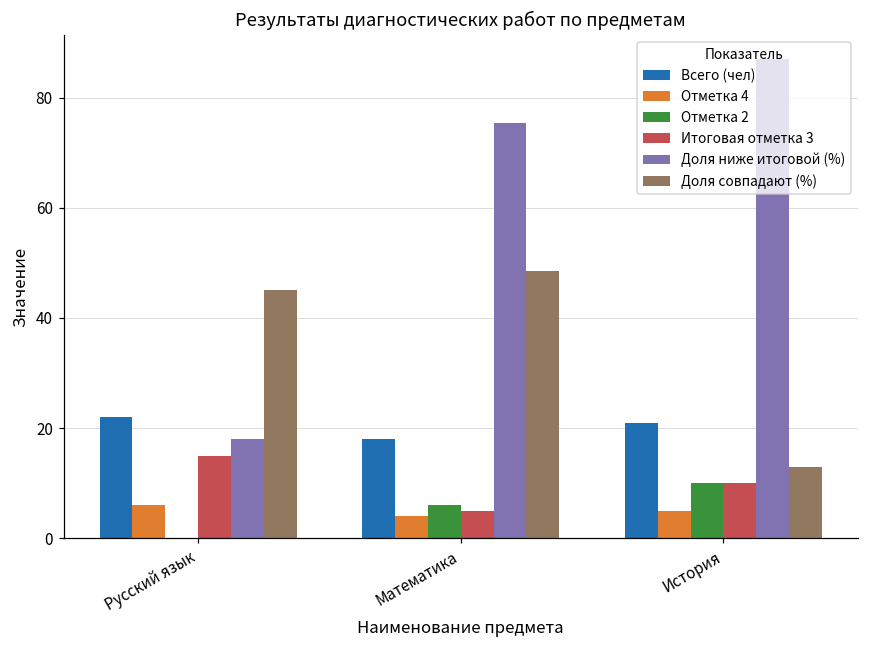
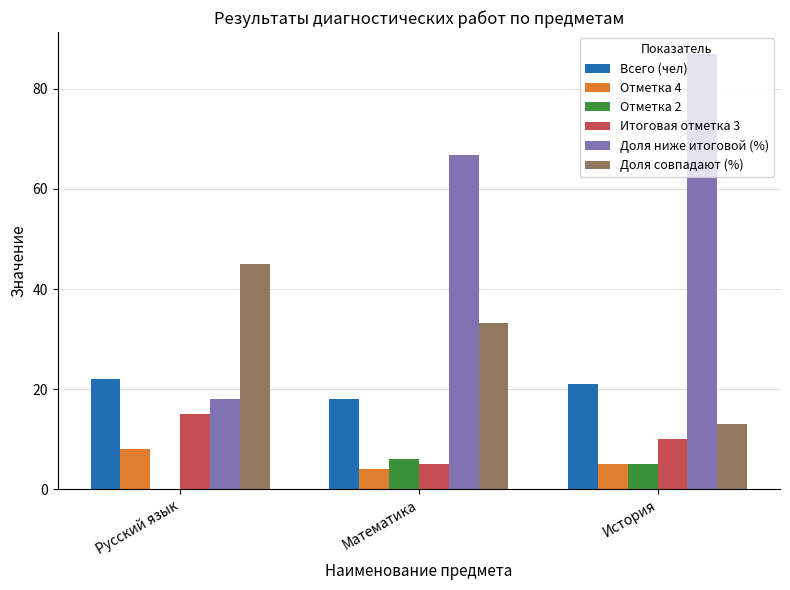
  {
    "Всего (чел)": {
      "Русский язык": 22,
      "Математика": 18,
      "История": 21
    },
    "Отметка 4": {
-     "Русский язык": 6,
+     "Русский язык": 8,
      "Математика": 4,
      "История": 5
    },
    "Отметка 2": {
      "Русский язык": 0,
      "Математика": 6,
-     "История": 10
+     "История": 5
    },
    "Итоговая отметка 3": {
      "Русский язык": 15,
      "Математика": 5,
      "История": 10
    },
    "Доля ниже итоговой (%)": {
      "Русский язык": 18,
-     "Математика": 75
+     "Математика": 67
    },
    "Доля совпадают (%)": {
      "Русский язык": 45,
-     "Математика": 49,
+     "Математика": 33,
      "История": 13
    }
  }
